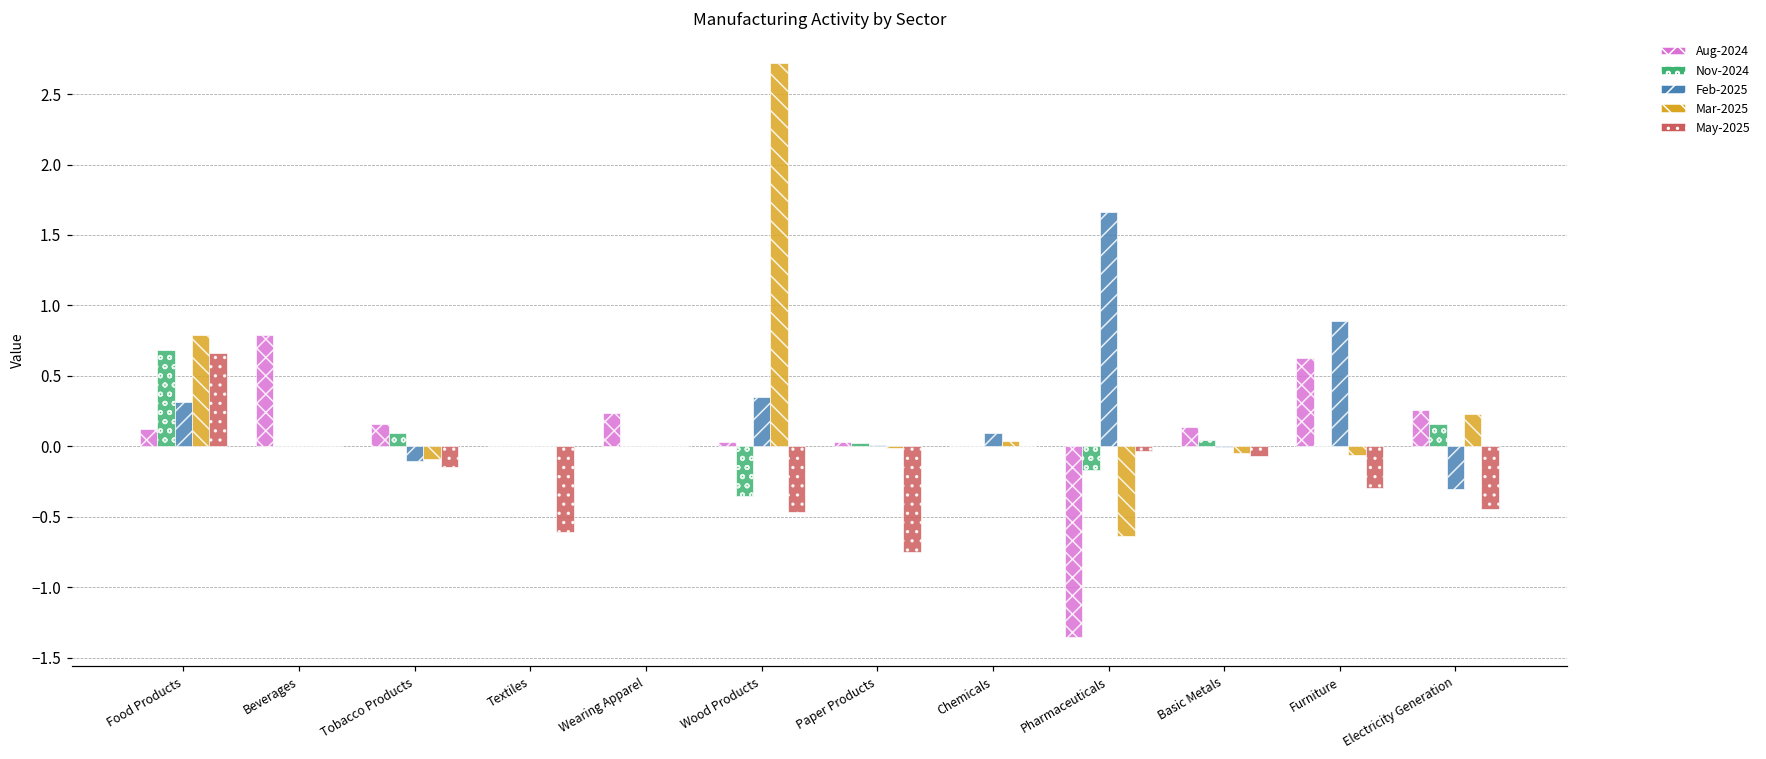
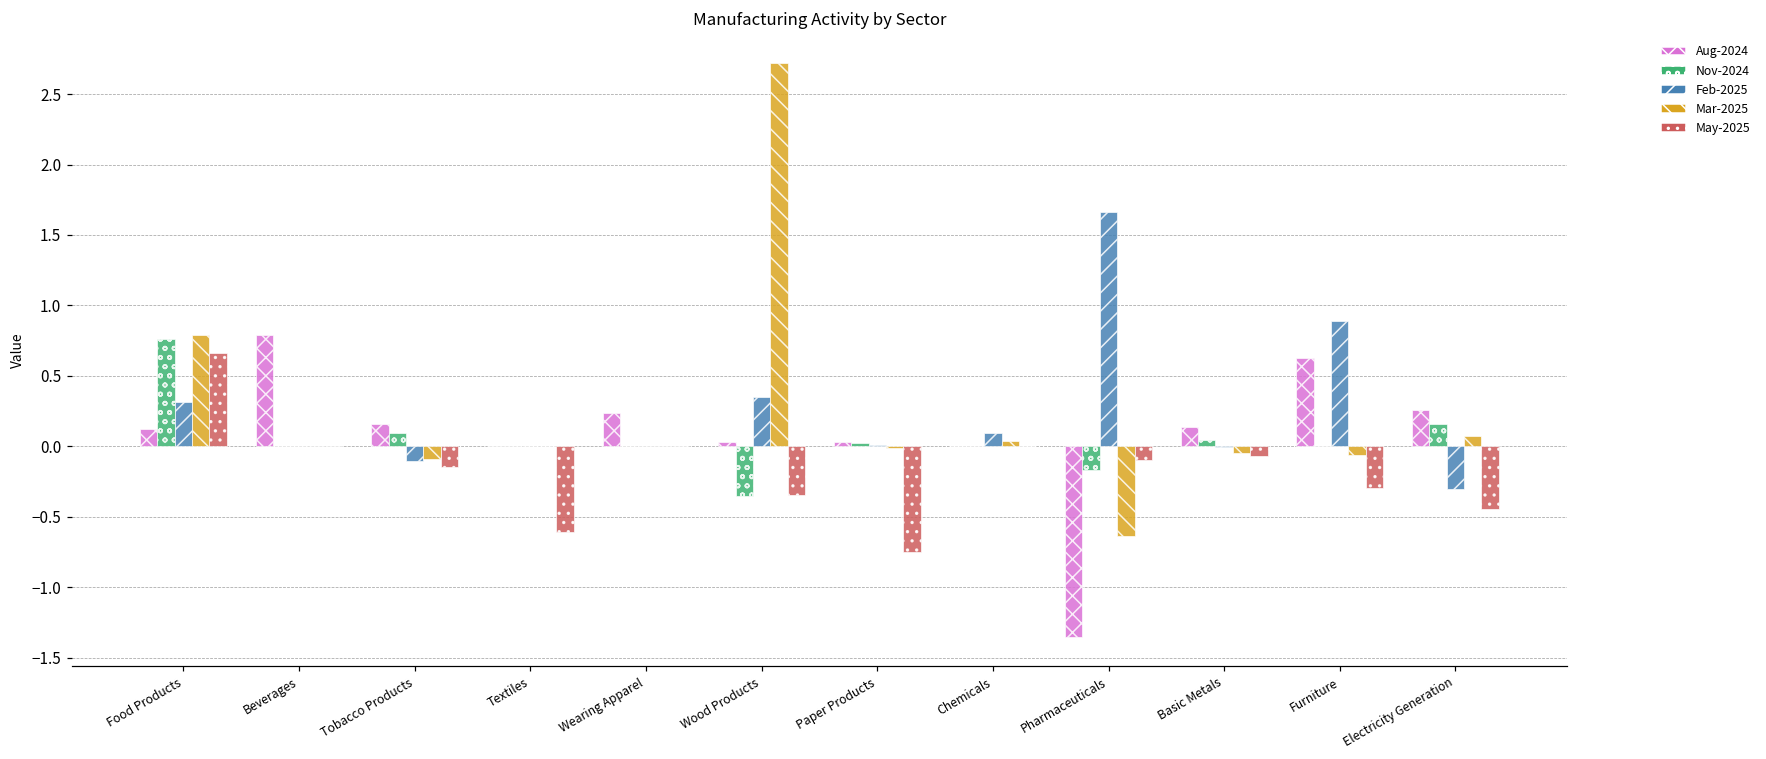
  {
    "Aug-2024": {
      "Food Products": 0.12,
      "Beverages": 0.79,
      "Tobacco Products": 0.16,
      "Textiles": 0.00,
      "Wearing Apparel": 0.24,
      "Wood Products": 0.03,
      "Paper Products": 0.03,
      "Chemicals": 0.00,
      "Pharmaceuticals": -1.35,
      "Basic Metals": 0.14,
      "Furniture": 0.63,
      "Electricity Generation": 0.26
    },
    "Nov-2024": {
-     "Food Products": 0.68,
+     "Food Products": 0.76,
      "Beverages": 0.00,
      "Tobacco Products": 0.10,
      "Textiles": 0.00,
      "Wearing Apparel": 0.00,
      "Wood Products": -0.35,
      "Paper Products": 0.02,
      "Chemicals": 0.00,
      "Pharmaceuticals": -0.17,
      "Basic Metals": 0.04,
      "Furniture": 0.00,
      "Electricity Generation": 0.16
    },
    "Feb-2025": {
      "Food Products": 0.32,
      "Beverages": 0.00,
      "Tobacco Products": -0.10,
      "Textiles": 0.00,
      "Wearing Apparel": 0.00,
      "Wood Products": 0.35,
      "Chemicals": 0.09,
      "Pharmaceuticals": 1.66,
      "Furniture": 0.89,
      "Electricity Generation": -0.30
    },
    "Mar-2025": {
      "Food Products": 0.79,
      "Beverages": 0.00,
      "Tobacco Products": -0.09,
      "Textiles": 0.00,
      "Wearing Apparel": 0.00,
      "Wood Products": 2.72,
      "Chemicals": 0.04,
      "Pharmaceuticals": -0.64,
      "Basic Metals": -0.05,
      "Furniture": -0.06,
-     "Electricity Generation": 0.23
+     "Electricity Generation": 0.07
    },
    "May-2025": {
      "Food Products": 0.66,
      "Beverages": 0.00,
      "Tobacco Products": -0.15,
      "Textiles": -0.61,
      "Wearing Apparel": 0.00,
-     "Wood Products": -0.47,
+     "Wood Products": -0.34,
      "Paper Products": -0.75,
      "Chemicals": 0.00,
-     "Pharmaceuticals": -0.03,
+     "Pharmaceuticals": -0.10,
      "Basic Metals": -0.07,
      "Furniture": -0.30,
      "Electricity Generation": -0.44
    }
  }
